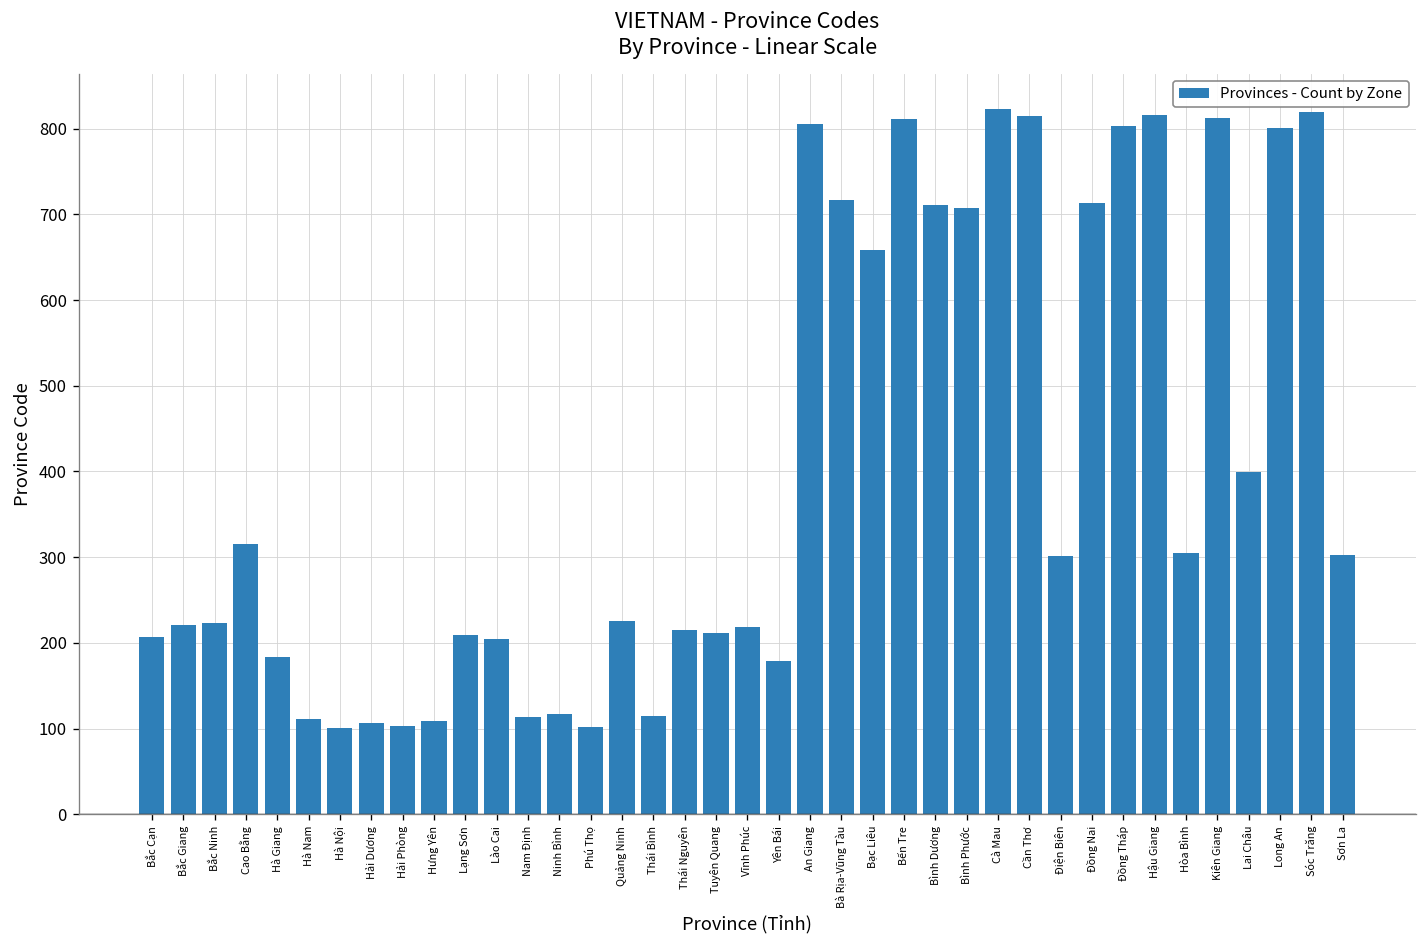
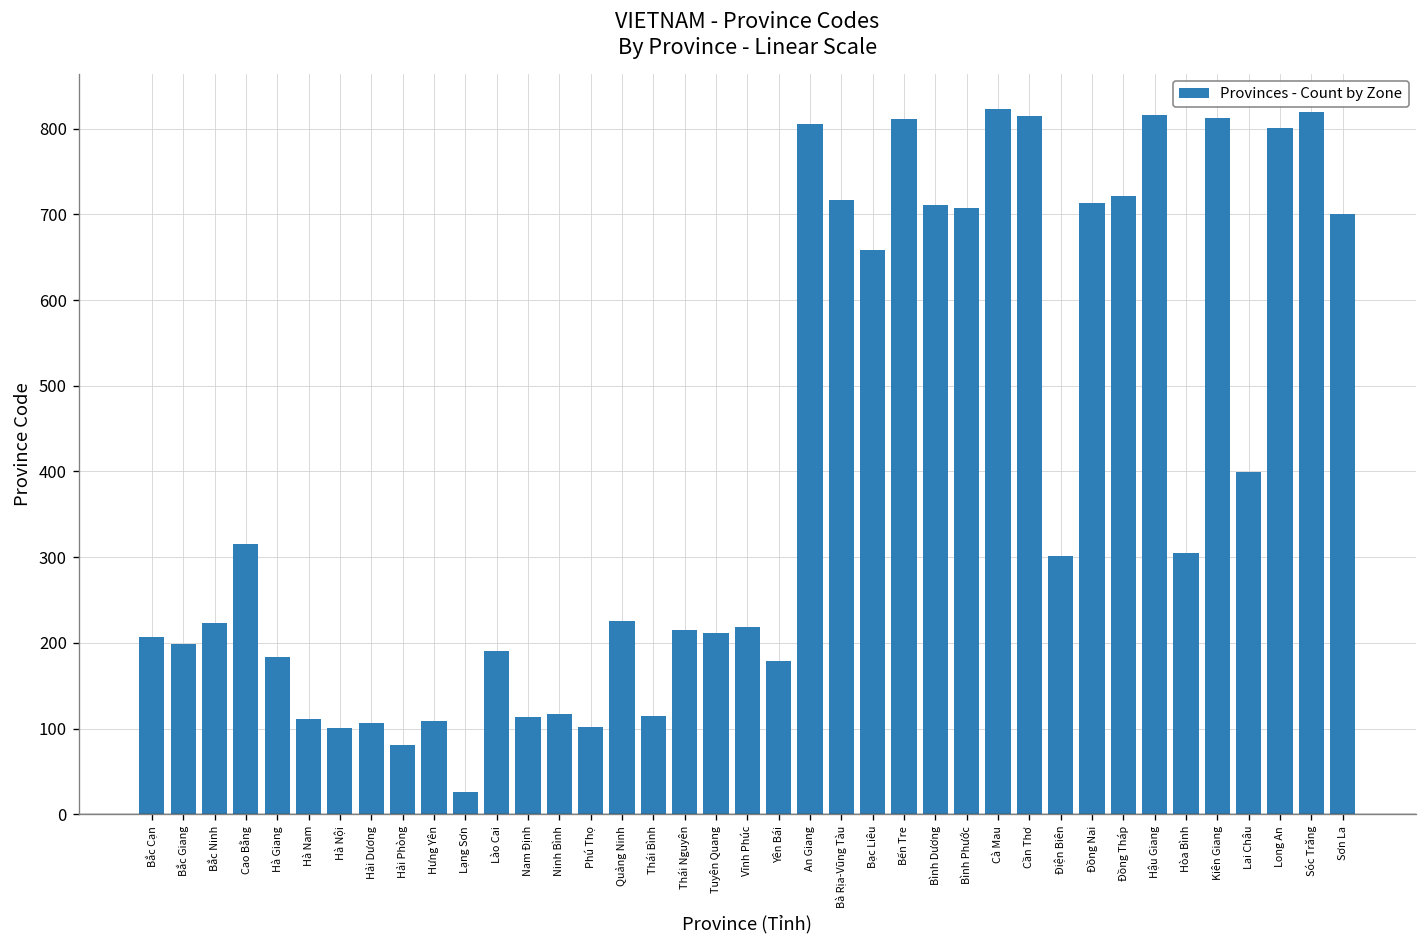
  {
    "Bắc Cạn": 210,
-   "Bắc Giang": 220,
+   "Bắc Giang": 200,
    "Bắc Ninh": 220,
    "Cao Bằng": 320,
    "Hà Giang": 180,
    "Hà Nam": 110,
    "Hà Nội": 100,
    "Hải Dương": 110,
-   "Hải Phòng": 100,
+   "Hải Phòng": 80,
    "Hưng Yên": 110,
-   "Lạng Sơn": 210,
-   "Lào Cai": 210,
+   "Lạng Sơn": 30,
+   "Lào Cai": 190,
    "Nam Định": 110,
    "Ninh Bình": 120,
    "Phú Thọ": 100,
    "Quảng Ninh": 230,
    "Thái Bình": 120,
    "Thái Nguyên": 220,
    "Tuyên Quang": 210,
    "Vĩnh Phúc": 220,
    "Yên Bái": 180,
    "An Giang": 810,
    "Bà Rịa-Vũng Tàu": 720,
    "Bạc Liêu": 660,
    "Bến Tre": 810,
    "Bình Dương": 710,
    "Bình Phước": 710,
    "Cà Mau": 820,
    "Cần Thơ": 820,
    "Điện Biên": 300,
    "Đồng Nai": 710,
-   "Đồng Tháp": 800,
+   "Đồng Tháp": 720,
    "Hậu Giang": 820,
    "Hòa Bình": 310,
    "Kiên Giang": 810,
    "Lai Châu": 400,
    "Long An": 800,
    "Sóc Trăng": 820,
-   "Sơn La": 300
+   "Sơn La": 700
  }
